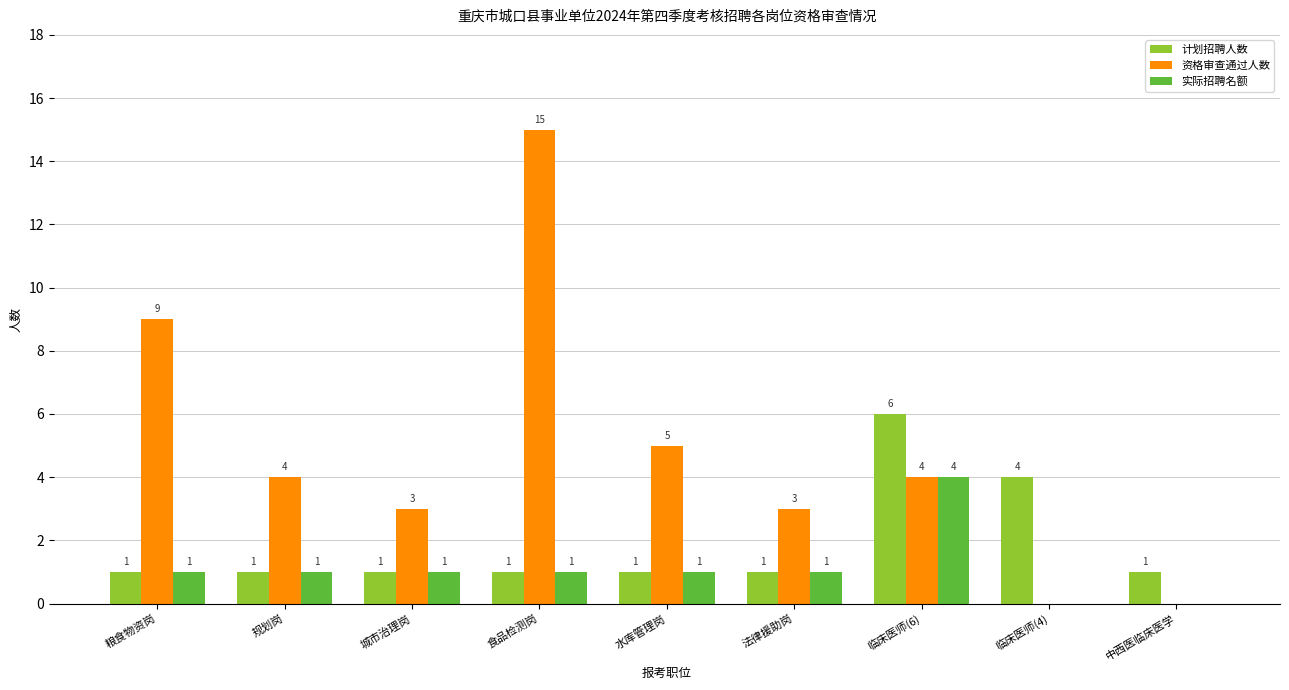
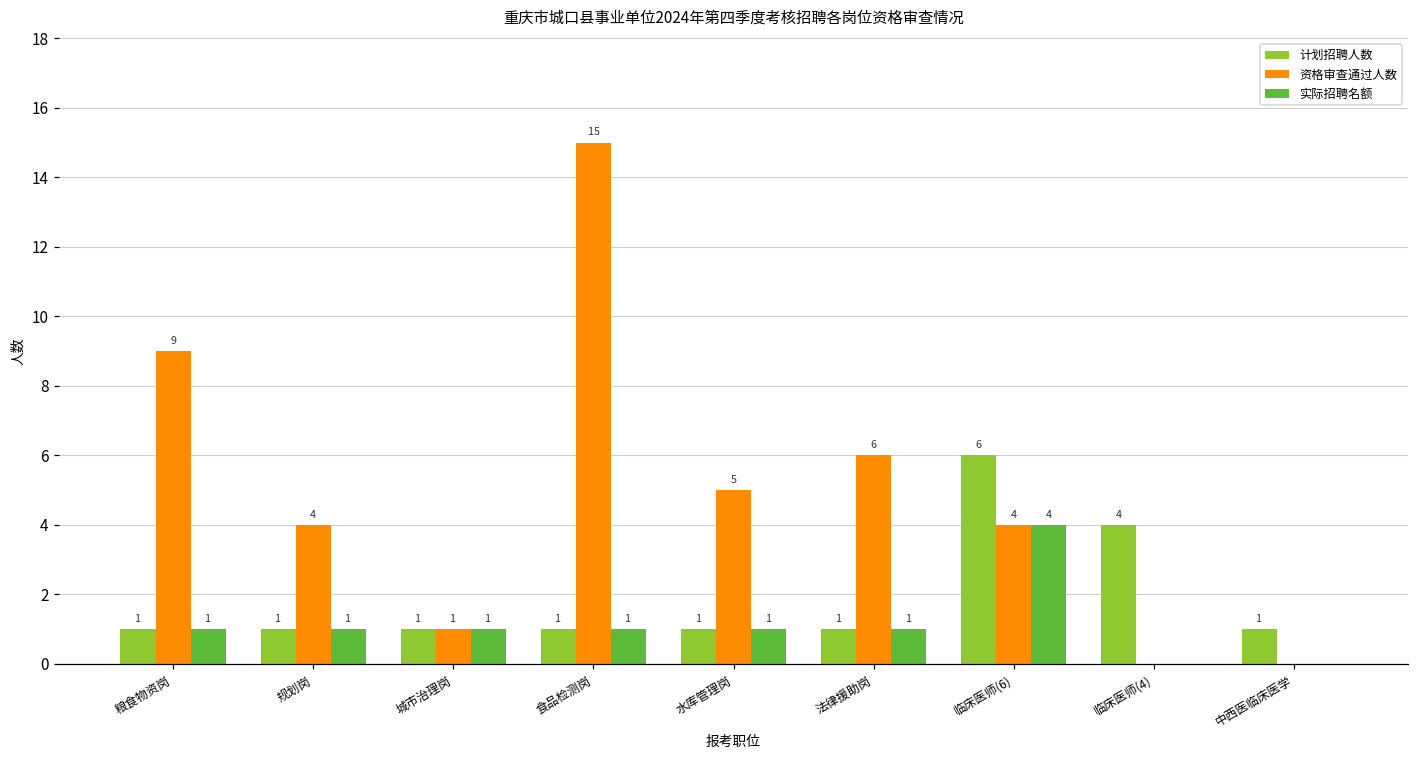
  {
    "资格审查通过人数": {
      "粮食物资岗": 9,
      "规划岗": 4,
-     "城市治理岗": 3,
+     "城市治理岗": 1,
      "食品检测岗": 15,
      "水库管理岗": 5,
-     "法律援助岗": 3,
+     "法律援助岗": 6,
      "临床医师(6)": 4
    }
  }
